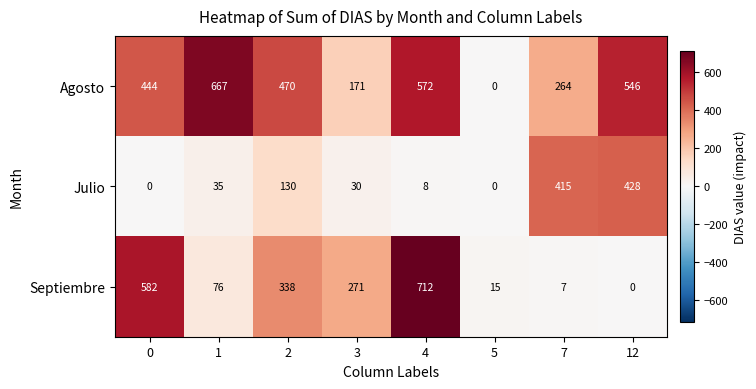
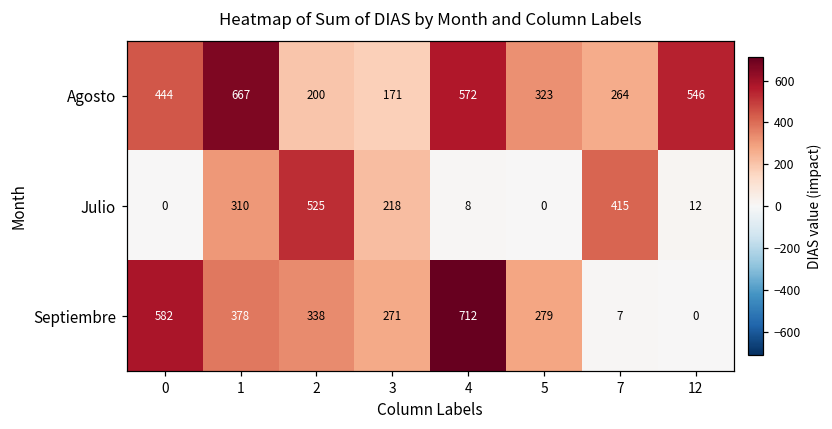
  {
    "Agosto": {
      "0": 444,
      "1": 667,
-     "2": 470,
+     "2": 200,
      "3": 171,
      "4": 572,
-     "5": 0,
+     "5": 323,
      "7": 264,
      "12": 546
    },
    "Julio": {
      "0": 0,
-     "1": 35,
-     "2": 130,
-     "3": 30,
+     "1": 310,
+     "2": 525,
+     "3": 218,
      "4": 8,
      "5": 0,
      "7": 415,
-     "12": 428
+     "12": 12
    },
    "Septiembre": {
      "0": 582,
-     "1": 76,
+     "1": 378,
      "2": 338,
      "3": 271,
      "4": 712,
-     "5": 15,
+     "5": 279,
      "7": 7,
      "12": 0
    }
  }
